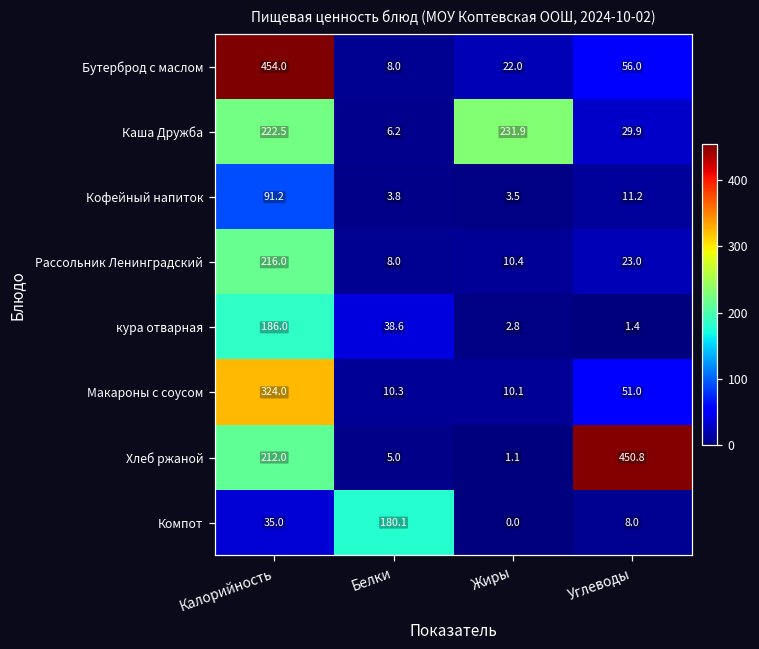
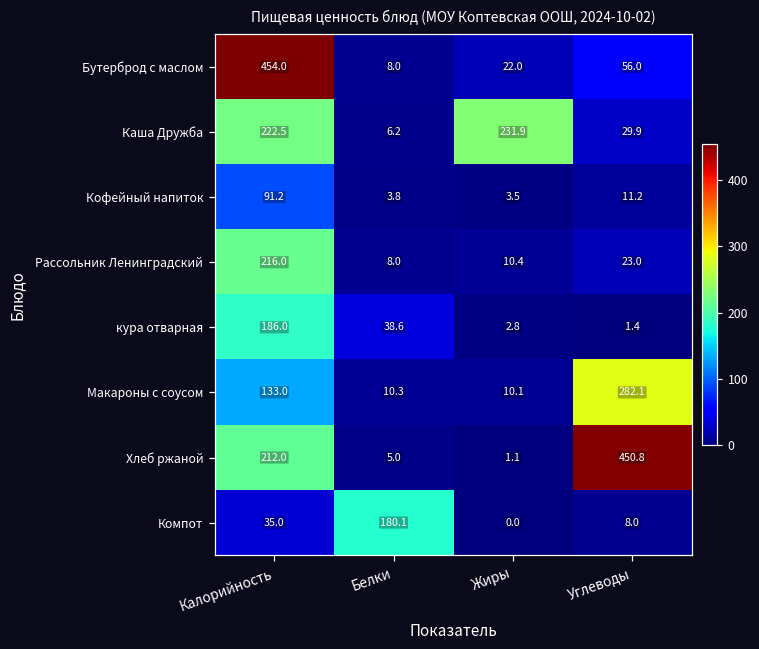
  {
    "Макароны с соусом": {
-     "Калорийность": 324.0,
-     "Углеводы": 51.0
+     "Калорийность": 133.0,
+     "Углеводы": 282.1
    }
  }
